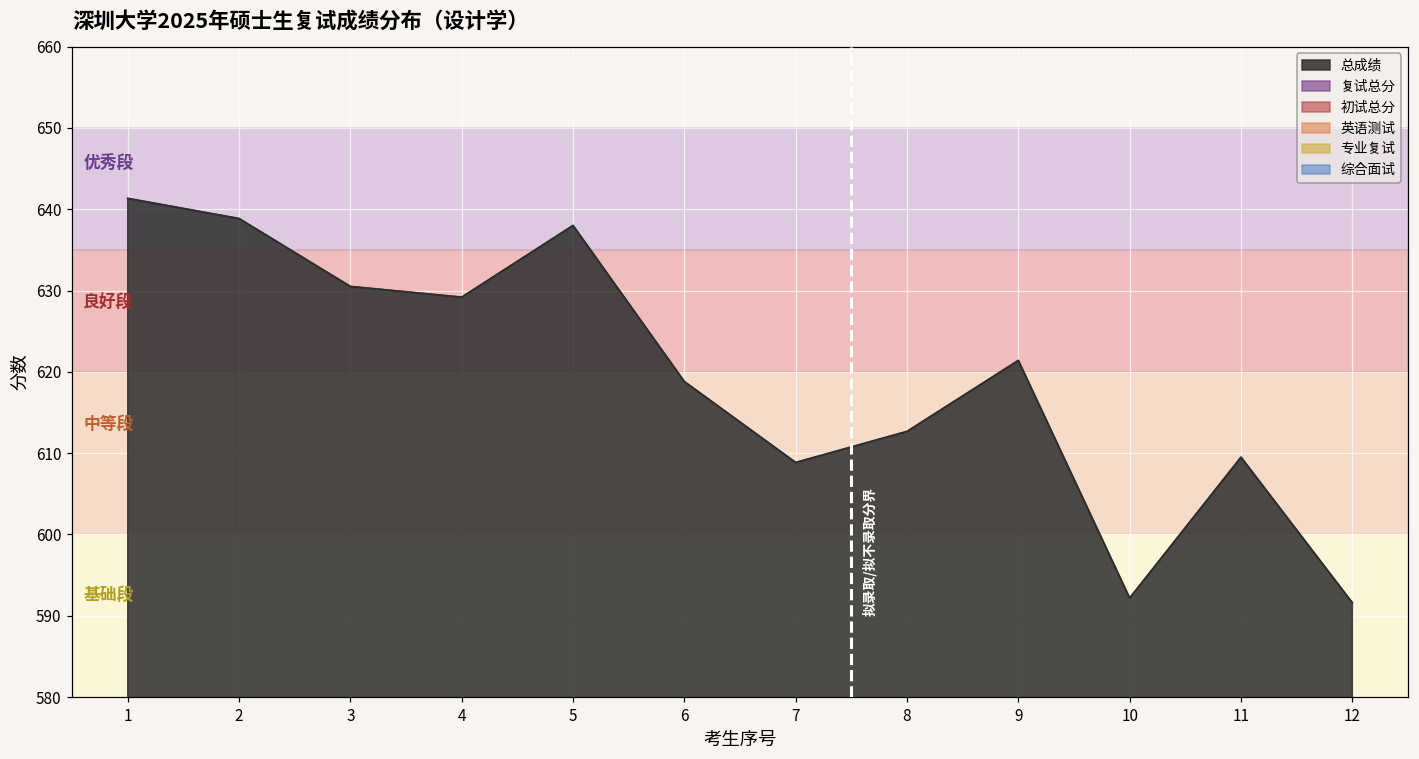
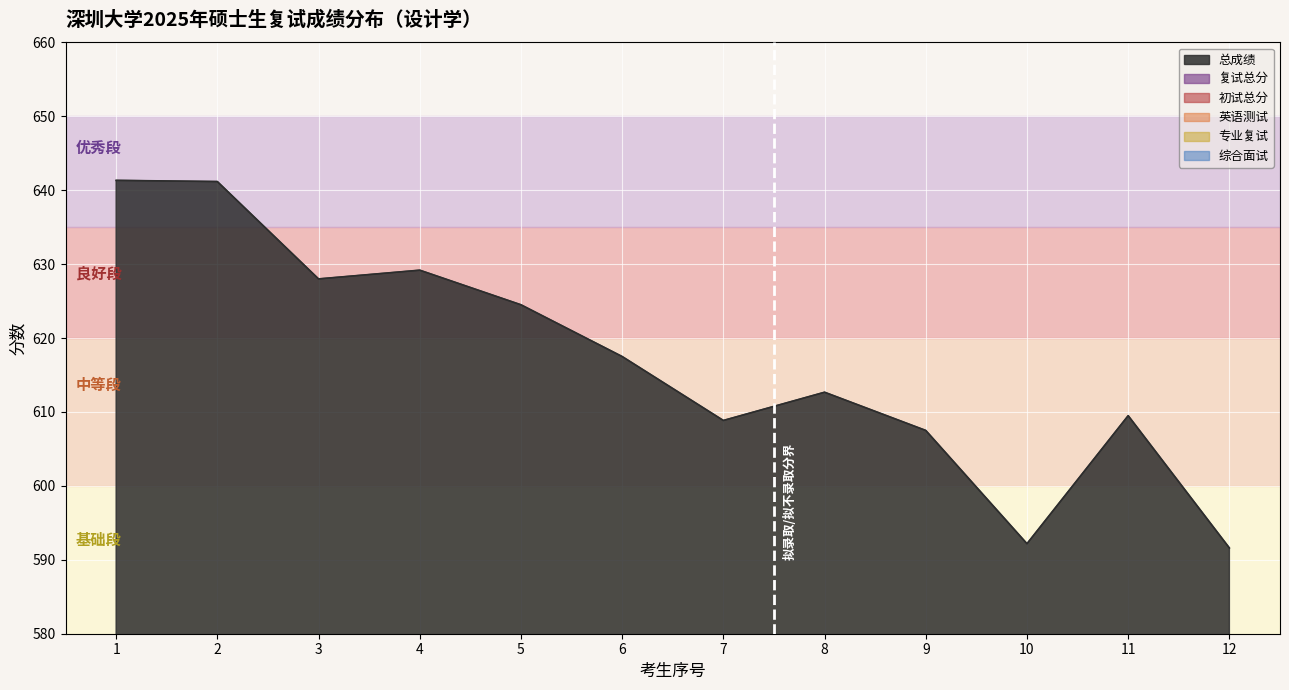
  {
    "总成绩": {
      "1": 641,
-     "2": 639,
-     "3": 631,
+     "2": 641,
+     "3": 628,
      "4": 629,
-     "5": 638,
-     "6": 619,
+     "5": 625,
+     "6": 618,
      "7": 609,
      "8": 613,
-     "9": 621,
+     "9": 608,
      "10": 592,
      "11": 610,
      "12": 592
    }
  }
